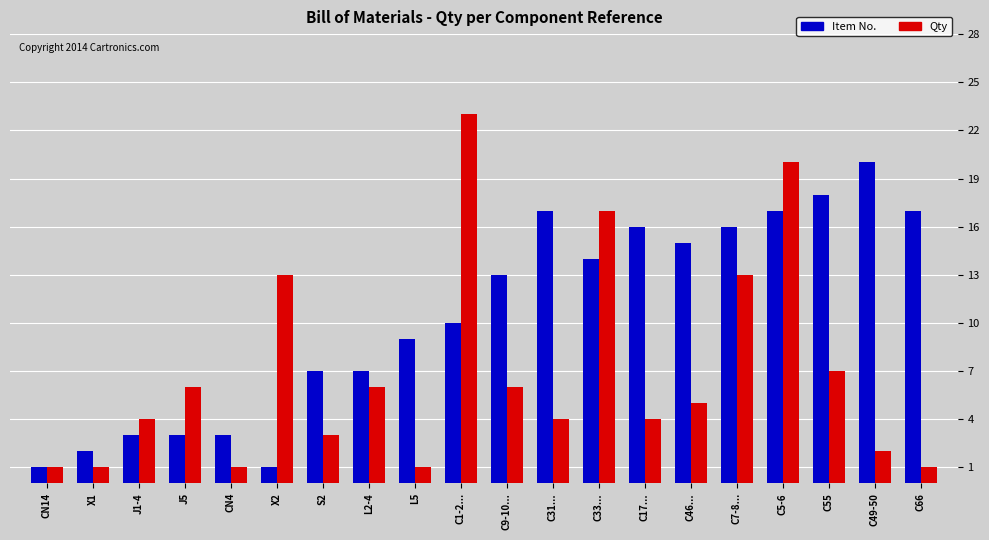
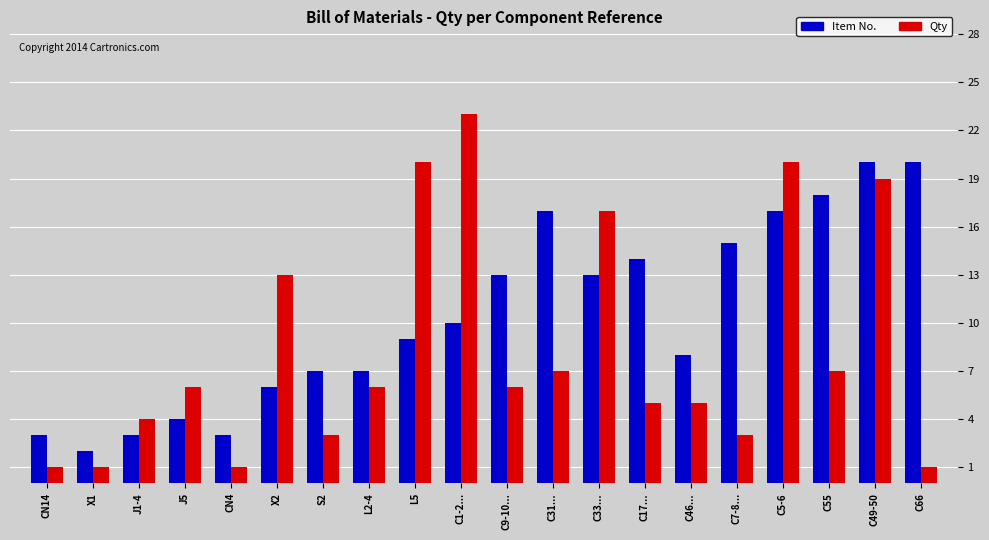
  {
    "Qty": {
      "CN14": 1,
      "X1": 1,
      "J1-4": 4,
      "J5": 6,
      "CN4": 1,
      "X2": 13,
      "S2": 3,
      "L2-4": 6,
-     "L5": 1,
+     "L5": 20,
      "C1-2...": 23,
      "C9-10...": 6,
-     "C31...": 4,
+     "C31...": 7,
      "C33...": 17,
-     "C17...": 4,
+     "C17...": 5,
      "C46...": 5,
-     "C7-8...": 13,
+     "C7-8...": 3,
      "C5-6": 20,
      "C55": 7,
-     "C49-50": 2,
+     "C49-50": 19,
      "C66": 1
    },
    "Item No.": {
-     "CN14": 1,
+     "CN14": 3,
      "X1": 2,
      "J1-4": 3,
-     "J5": 3,
+     "J5": 4,
      "CN4": 3,
-     "X2": 1,
+     "X2": 6,
      "S2": 7,
      "L2-4": 7,
      "L5": 9,
      "C1-2...": 10,
      "C9-10...": 13,
      "C31...": 17,
-     "C33...": 14,
-     "C17...": 16,
-     "C46...": 15,
-     "C7-8...": 16,
+     "C33...": 13,
+     "C17...": 14,
+     "C46...": 8,
+     "C7-8...": 15,
      "C5-6": 17,
      "C55": 18,
      "C49-50": 20,
-     "C66": 17
+     "C66": 20
    }
  }
